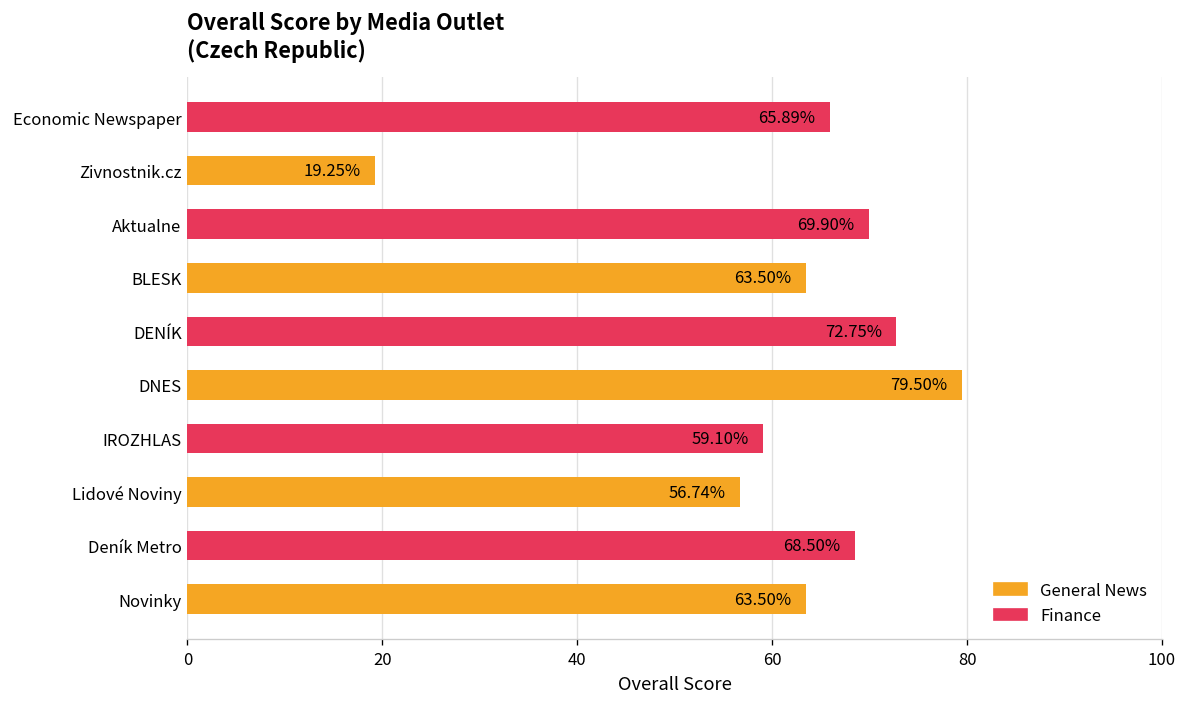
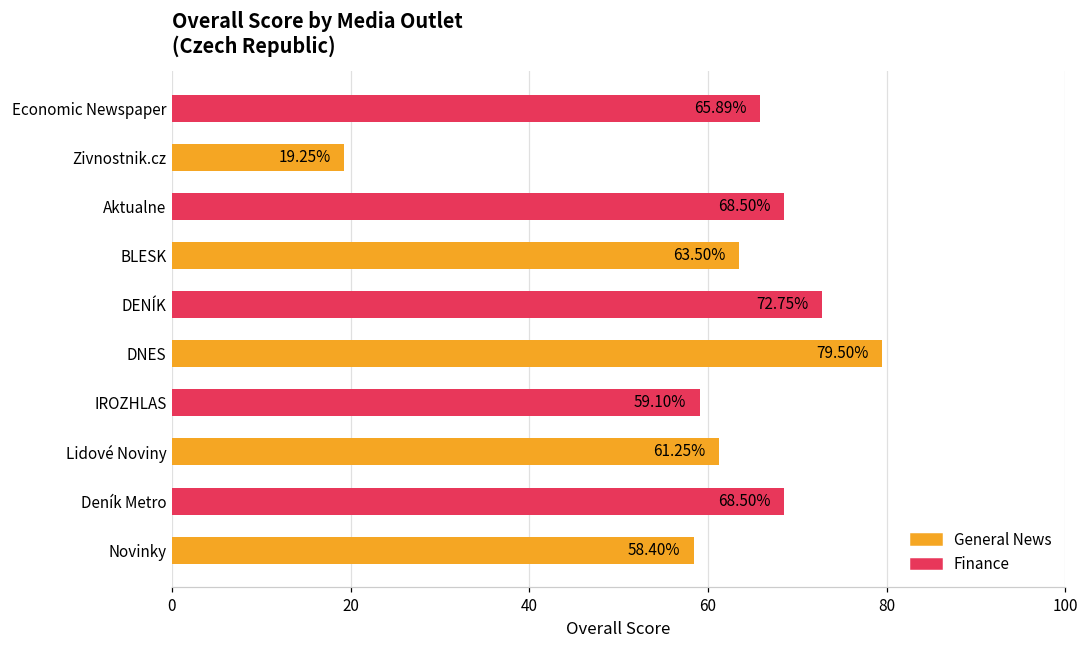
  {
    "Economic Newspaper": "65.89%",
    "Zivnostnik.cz": "19.25%",
-   "Aktualne": "69.90%",
+   "Aktualne": "68.50%",
    "BLESK": "63.50%",
    "DENÍK": "72.75%",
    "DNES": "79.50%",
    "IROZHLAS": "59.10%",
-   "Lidové Noviny": "56.74%",
+   "Lidové Noviny": "61.25%",
    "Deník Metro": "68.50%",
-   "Novinky": "63.50%"
+   "Novinky": "58.40%"
  }
